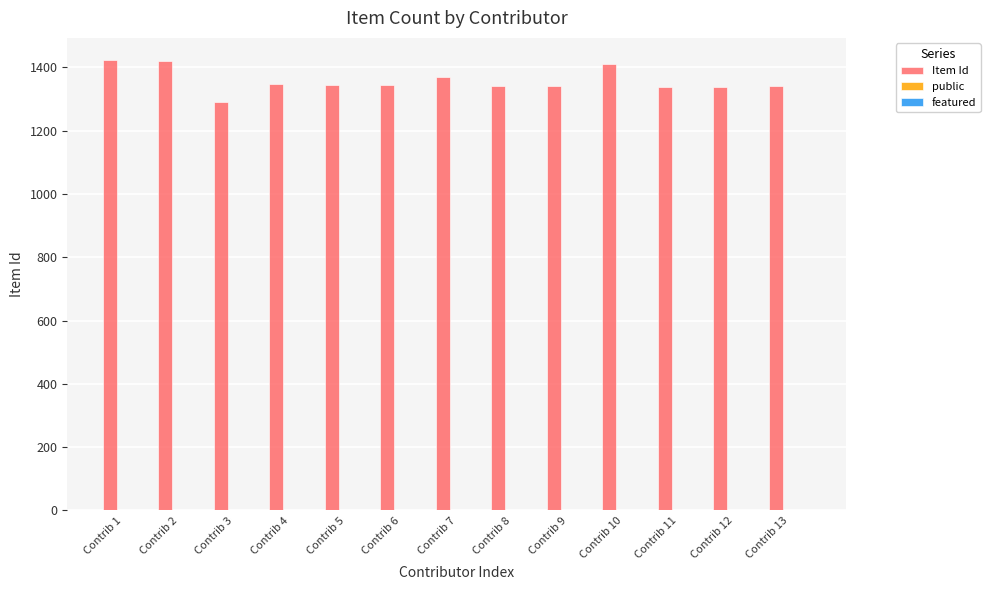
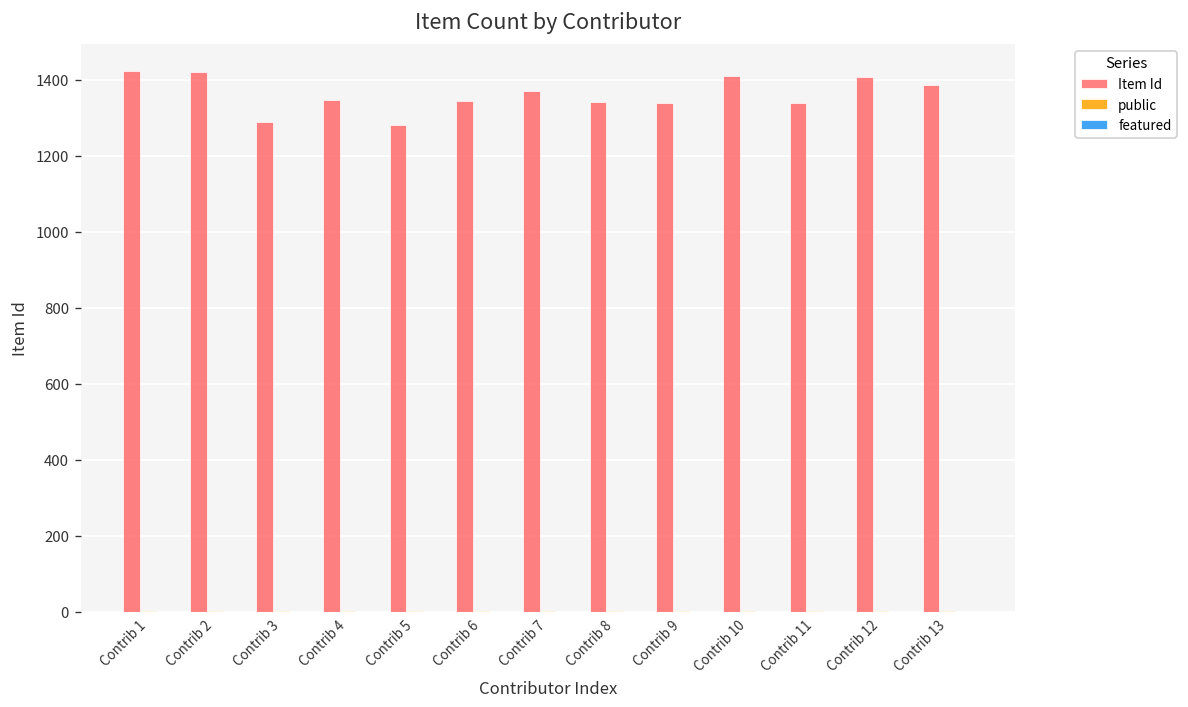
  {
    "Item Id": {
      "Contrib 1": 1420,
      "Contrib 2": 1420,
      "Contrib 3": 1290,
      "Contrib 4": 1350,
-     "Contrib 5": 1350,
+     "Contrib 5": 1280,
      "Contrib 6": 1340,
      "Contrib 7": 1370,
      "Contrib 8": 1340,
      "Contrib 9": 1340,
      "Contrib 10": 1410,
      "Contrib 11": 1340,
-     "Contrib 12": 1340,
-     "Contrib 13": 1340
+     "Contrib 12": 1410,
+     "Contrib 13": 1390
    },
    "featured": {
      "Contrib 1": 0,
      "Contrib 2": 0,
      "Contrib 3": 0,
      "Contrib 4": 0,
      "Contrib 5": 0,
      "Contrib 6": 0,
      "Contrib 7": 0,
      "Contrib 8": 0,
      "Contrib 9": 0,
      "Contrib 10": 0,
      "Contrib 11": 0,
      "Contrib 12": 0,
      "Contrib 13": 0
    }
  }
